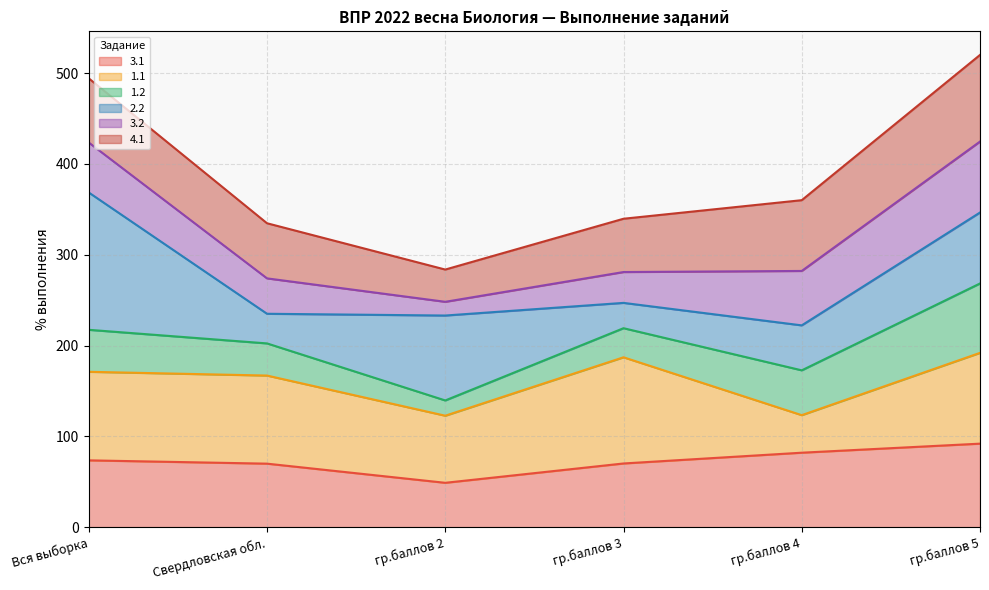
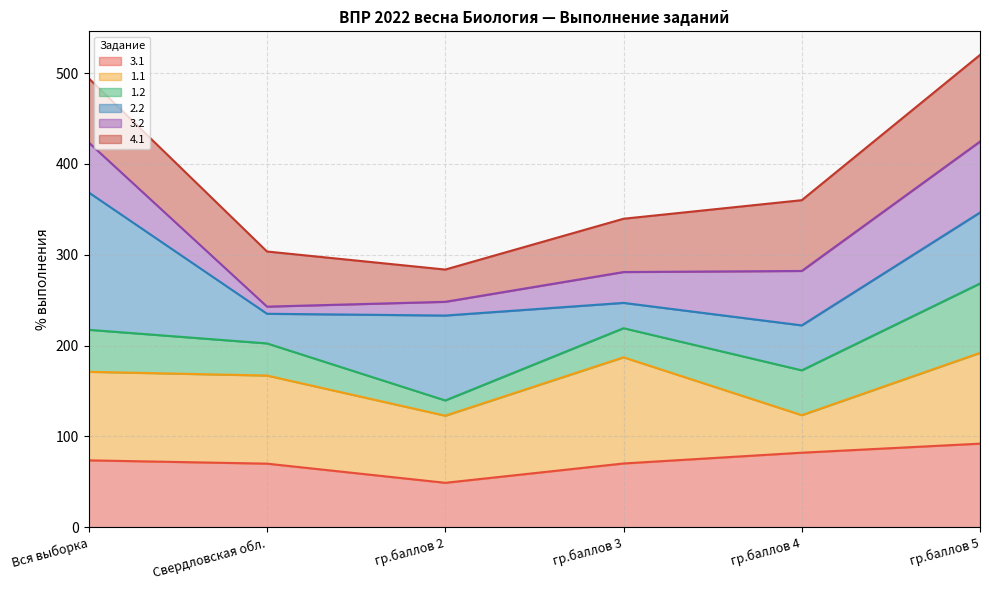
  {
    "1.1": {
      "Вся выборка": 100,
      "Свердловская обл.": 100,
      "гр.баллов 2": 70,
      "гр.баллов 3": 120,
      "гр.баллов 4": 40,
      "гр.баллов 5": 100
    },
    "1.2": {
      "Вся выборка": 50,
      "Свердловская обл.": 40,
      "гр.баллов 2": 20,
      "гр.баллов 3": 30,
      "гр.баллов 4": 50,
      "гр.баллов 5": 80
    },
    "2.2": {
      "Вся выборка": 150,
      "Свердловская обл.": 30,
      "гр.баллов 2": 90,
      "гр.баллов 3": 30,
      "гр.баллов 4": 50,
      "гр.баллов 5": 80
    },
    "3.2": {
      "Вся выборка": 60,
-     "Свердловская обл.": 40,
+     "Свердловская обл.": 10,
      "гр.баллов 2": 20,
      "гр.баллов 3": 30,
      "гр.баллов 4": 60,
      "гр.баллов 5": 80
    }
  }
